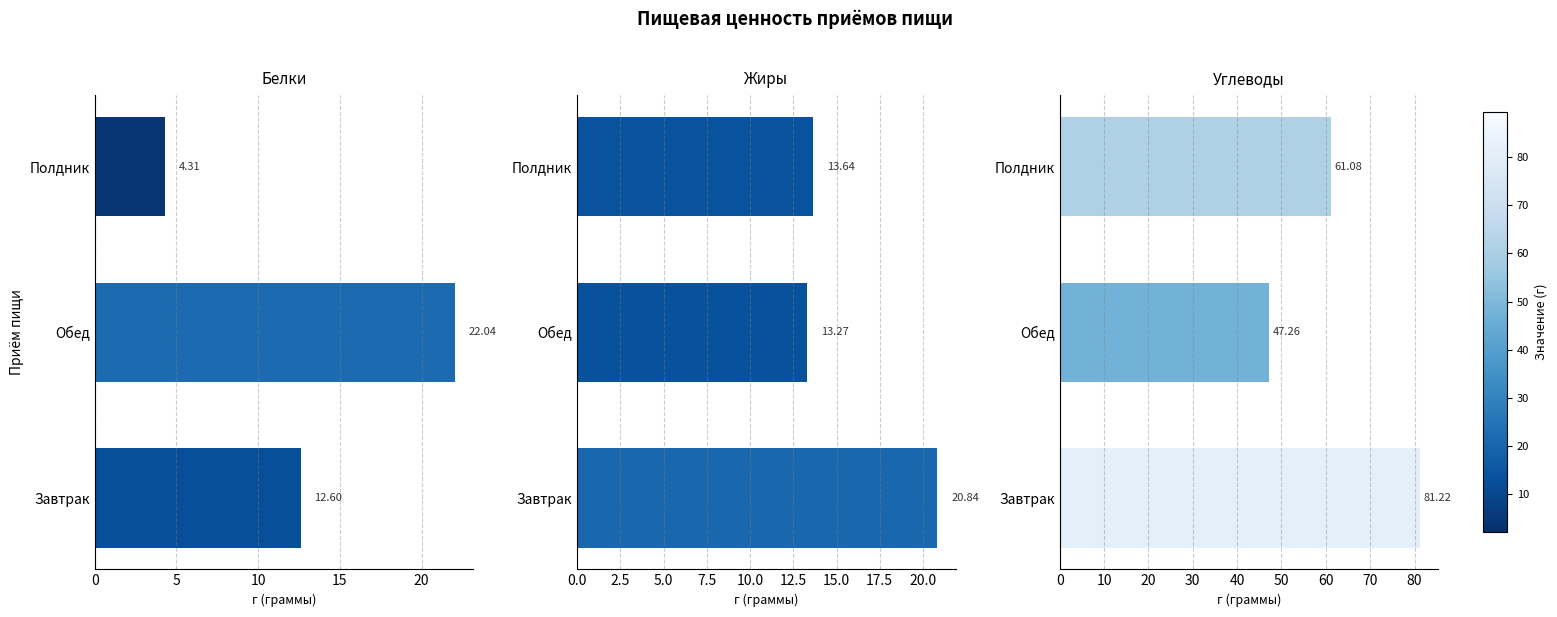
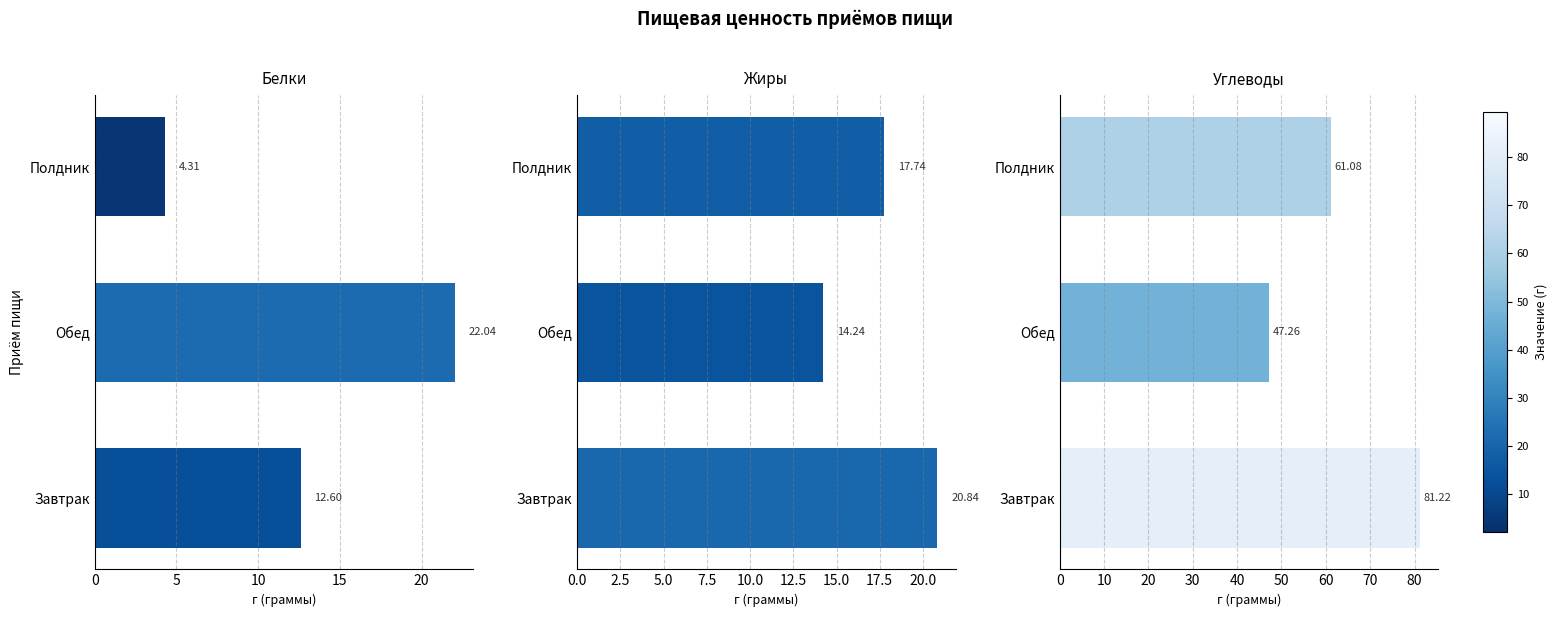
  {
    "Белки": {
      "Полдник": 4.31,
      "Обед": 22.04,
      "Завтрак": 12.60
    },
    "Жиры": {
-     "Полдник": 13.64,
-     "Обед": 13.27,
+     "Полдник": 17.74,
+     "Обед": 14.24,
      "Завтрак": 20.84
    },
    "Углеводы": {
      "Полдник": 61.08,
      "Обед": 47.26,
      "Завтрак": 81.22
    }
  }
